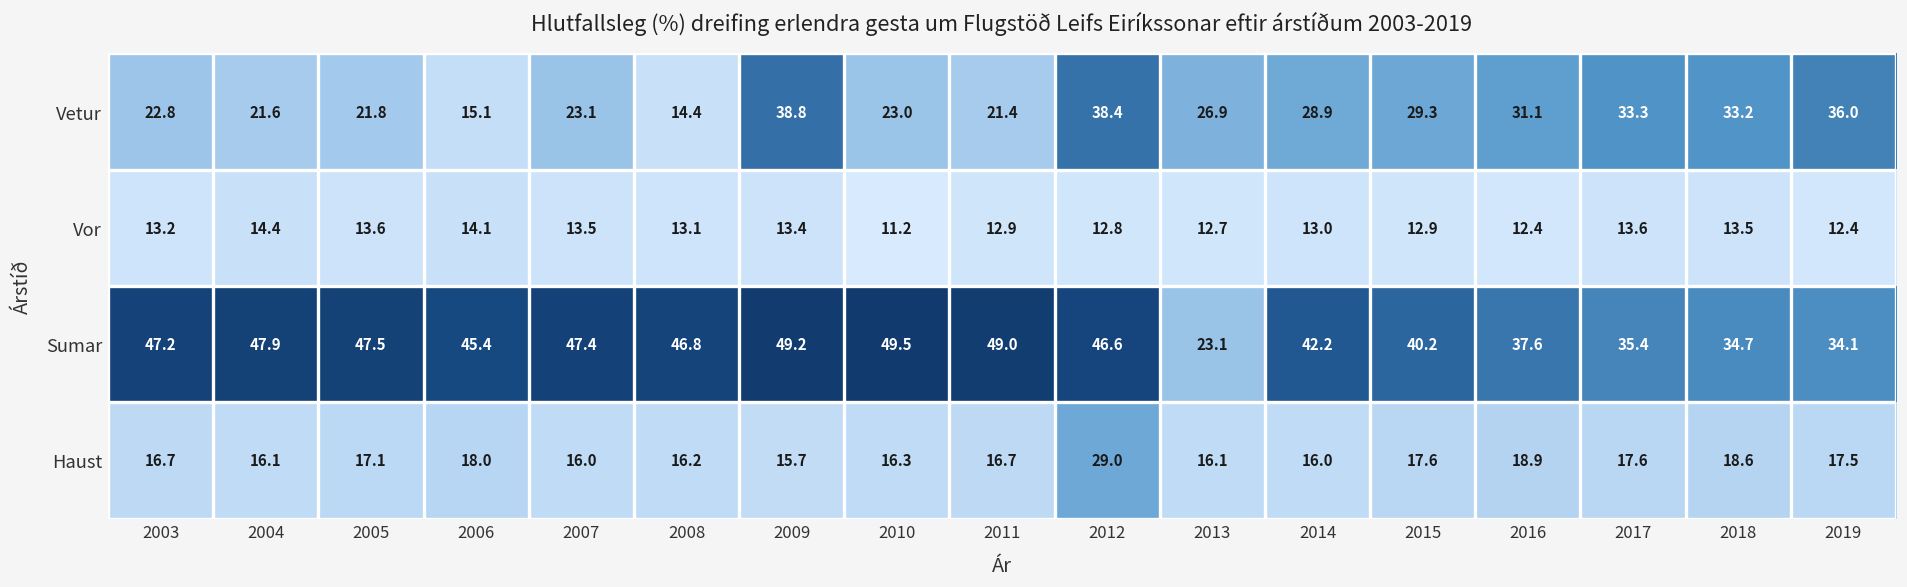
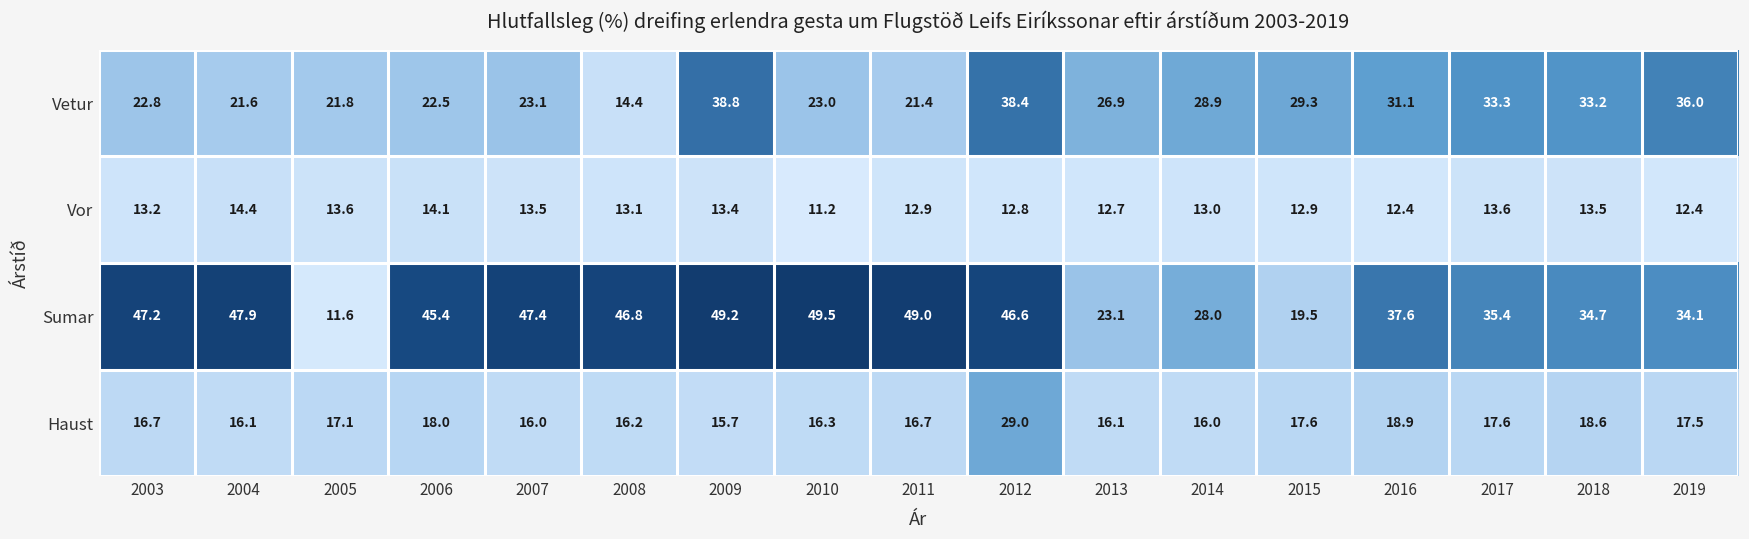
  {
    "Vetur": {
      "2003": 22.8,
      "2004": 21.6,
      "2005": 21.8,
-     "2006": 15.1,
+     "2006": 22.5,
      "2007": 23.1,
      "2008": 14.4,
      "2009": 38.8,
      "2010": 23.0,
      "2011": 21.4,
      "2012": 38.4,
      "2013": 26.9,
      "2014": 28.9,
      "2015": 29.3,
      "2016": 31.1,
      "2017": 33.3,
      "2018": 33.2,
      "2019": 36.0
    },
    "Vor": {
      "2003": 13.2,
      "2004": 14.4,
      "2005": 13.6,
      "2006": 14.1,
      "2007": 13.5,
      "2008": 13.1,
      "2009": 13.4,
      "2010": 11.2,
      "2011": 12.9,
      "2012": 12.8,
      "2013": 12.7,
      "2014": 13.0,
      "2015": 12.9,
      "2016": 12.4,
      "2017": 13.6,
      "2018": 13.5,
      "2019": 12.4
    },
    "Sumar": {
      "2003": 47.2,
      "2004": 47.9,
-     "2005": 47.5,
+     "2005": 11.6,
      "2006": 45.4,
      "2007": 47.4,
      "2008": 46.8,
      "2009": 49.2,
      "2010": 49.5,
      "2011": 49.0,
      "2012": 46.6,
      "2013": 23.1,
-     "2014": 42.2,
-     "2015": 40.2,
+     "2014": 28.0,
+     "2015": 19.5,
      "2016": 37.6,
      "2017": 35.4,
      "2018": 34.7,
      "2019": 34.1
    },
    "Haust": {
      "2003": 16.7,
      "2004": 16.1,
      "2005": 17.1,
      "2006": 18.0,
      "2007": 16.0,
      "2008": 16.2,
      "2009": 15.7,
      "2010": 16.3,
      "2011": 16.7,
      "2012": 29.0,
      "2013": 16.1,
      "2014": 16.0,
      "2015": 17.6,
      "2016": 18.9,
      "2017": 17.6,
      "2018": 18.6,
      "2019": 17.5
    }
  }
